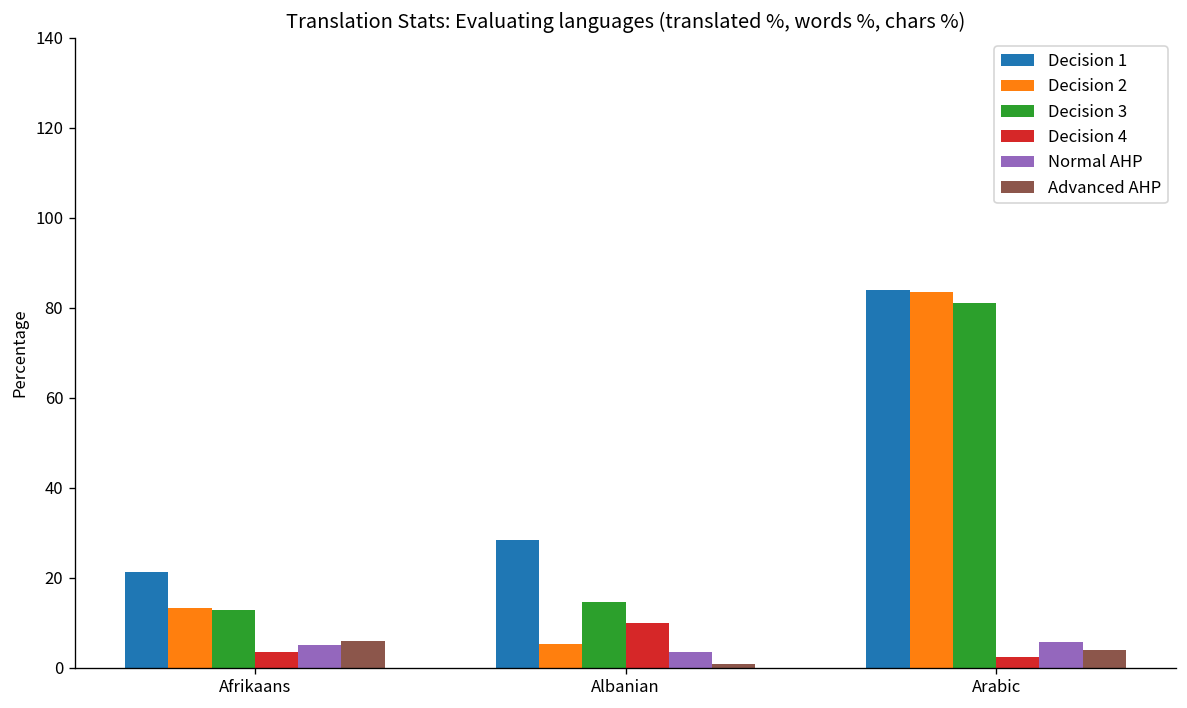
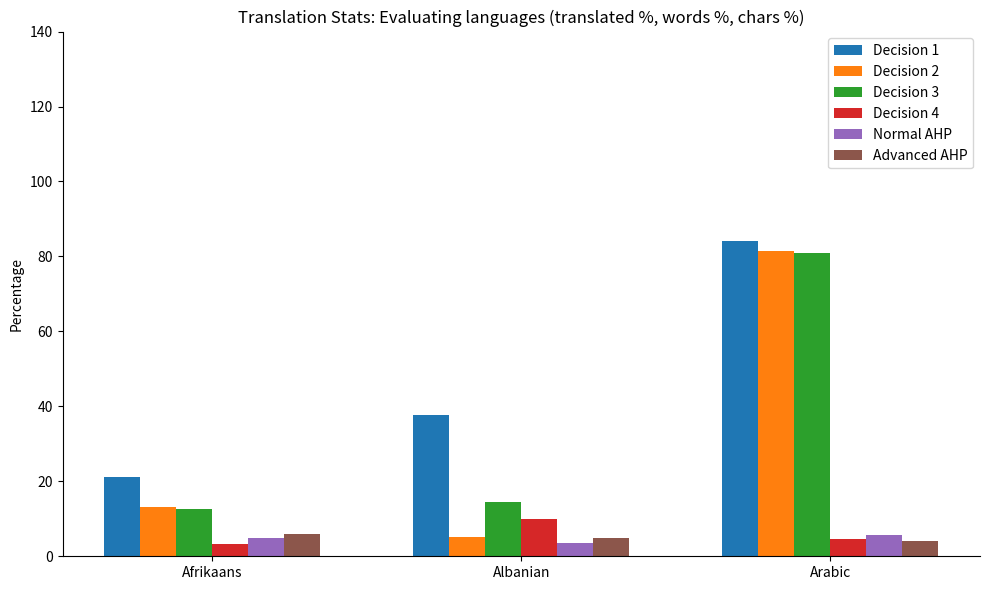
  {
    "Decision 1": {
      "Afrikaans": 21,
-     "Albanian": 28,
+     "Albanian": 38,
      "Arabic": 84
    },
    "Decision 2": {
      "Afrikaans": 13,
      "Albanian": 5,
-     "Arabic": 84
+     "Arabic": 81
    },
    "Decision 3": {
      "Afrikaans": 13,
      "Albanian": 15,
      "Arabic": 81
    },
    "Decision 4": {
      "Afrikaans": 3,
      "Albanian": 10,
-     "Arabic": 2
+     "Arabic": 5
    },
    "Normal AHP": {
      "Afrikaans": 5,
      "Albanian": 4,
      "Arabic": 6
    },
    "Advanced AHP": {
      "Afrikaans": 6,
-     "Albanian": 1,
+     "Albanian": 5,
      "Arabic": 4
    }
  }
